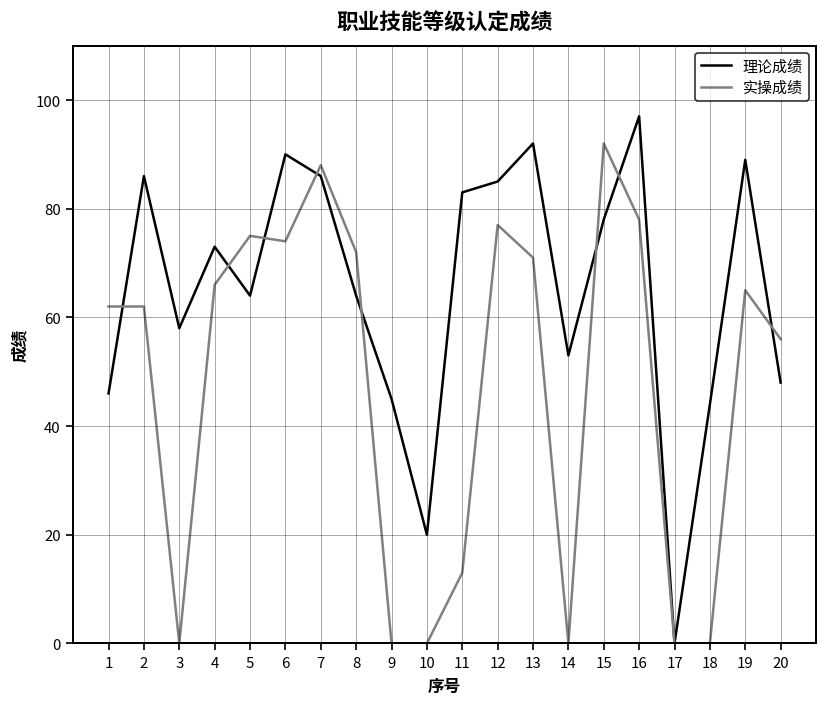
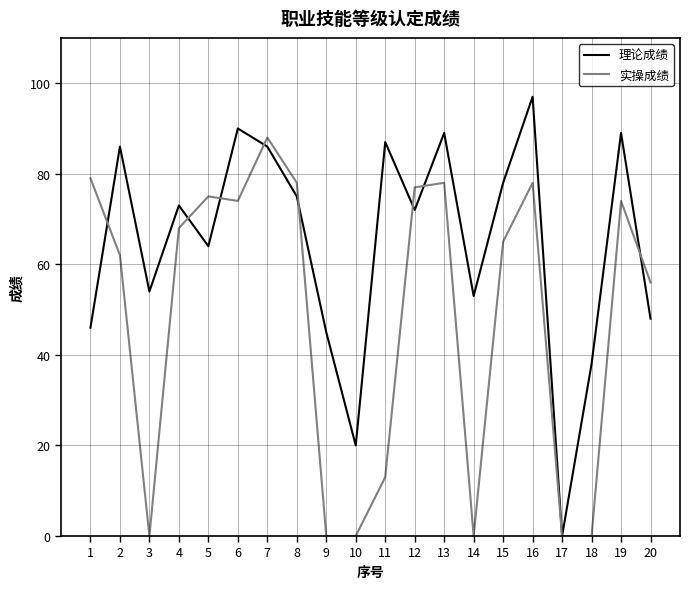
  {
    "理论成绩": {
      "1": 46,
      "2": 86,
-     "3": 58,
+     "3": 54,
      "4": 73,
      "5": 64,
      "6": 90,
      "7": 86,
-     "8": 64,
+     "8": 75,
      "9": 45,
      "10": 20,
-     "11": 83,
-     "12": 85,
-     "13": 92,
+     "11": 87,
+     "12": 72,
+     "13": 89,
      "14": 53,
      "15": 78,
      "16": 97,
-     "18": 44,
+     "18": 38,
      "19": 89,
      "20": 48
    },
    "实操成绩": {
-     "1": 62,
+     "1": 79,
      "2": 62,
      "3": 0,
-     "4": 66,
+     "4": 68,
      "5": 75,
      "6": 74,
      "7": 88,
-     "8": 72,
+     "8": 78,
      "9": 0,
      "10": 0,
      "11": 13,
      "12": 77,
-     "13": 71,
+     "13": 78,
      "14": 0,
-     "15": 92,
+     "15": 65,
      "16": 78,
      "18": 0,
-     "19": 65,
+     "19": 74,
      "20": 56
    }
  }
